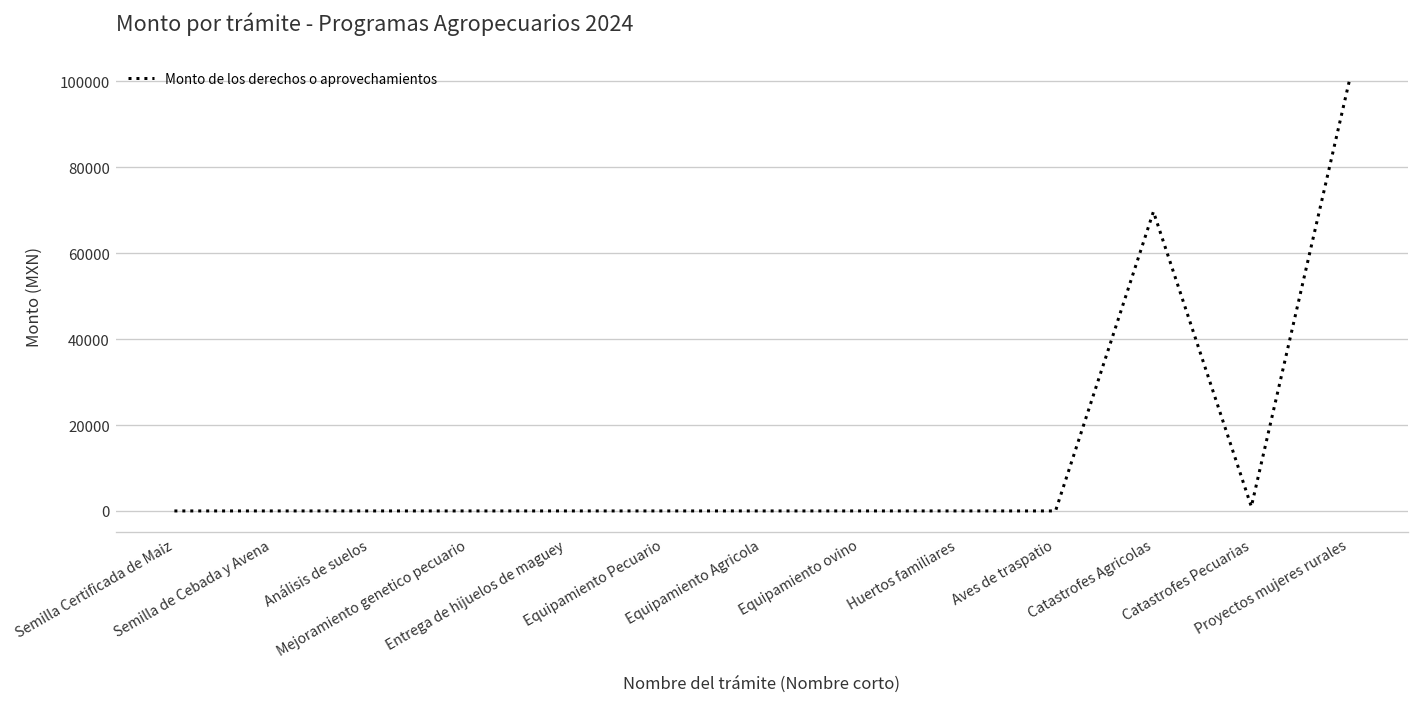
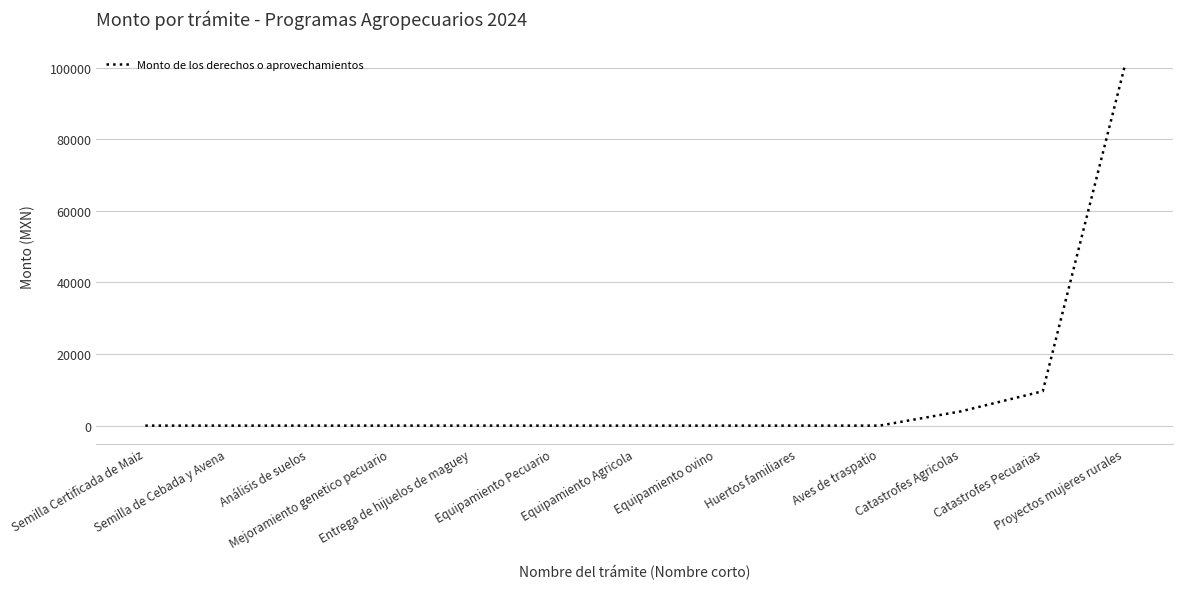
  {
    "Semilla Certificada de Maiz": 0,
    "Semilla de Cebada y Avena": 0,
    "Análisis de suelos": 0,
    "Mejoramiento genetico pecuario": 0,
    "Entrega de hijuelos de maguey": 0,
    "Equipamiento Pecuario": 0,
    "Equipamiento Agricola": 0,
    "Equipamiento ovino": 0,
    "Huertos familiares": 0,
    "Aves de traspatio": 0,
-   "Catastrofes Agricolas": 70000,
-   "Catastrofes Pecuarias": 1000,
+   "Catastrofes Agricolas": 4000,
+   "Catastrofes Pecuarias": 10000,
    "Proyectos mujeres rurales": 100000
  }
